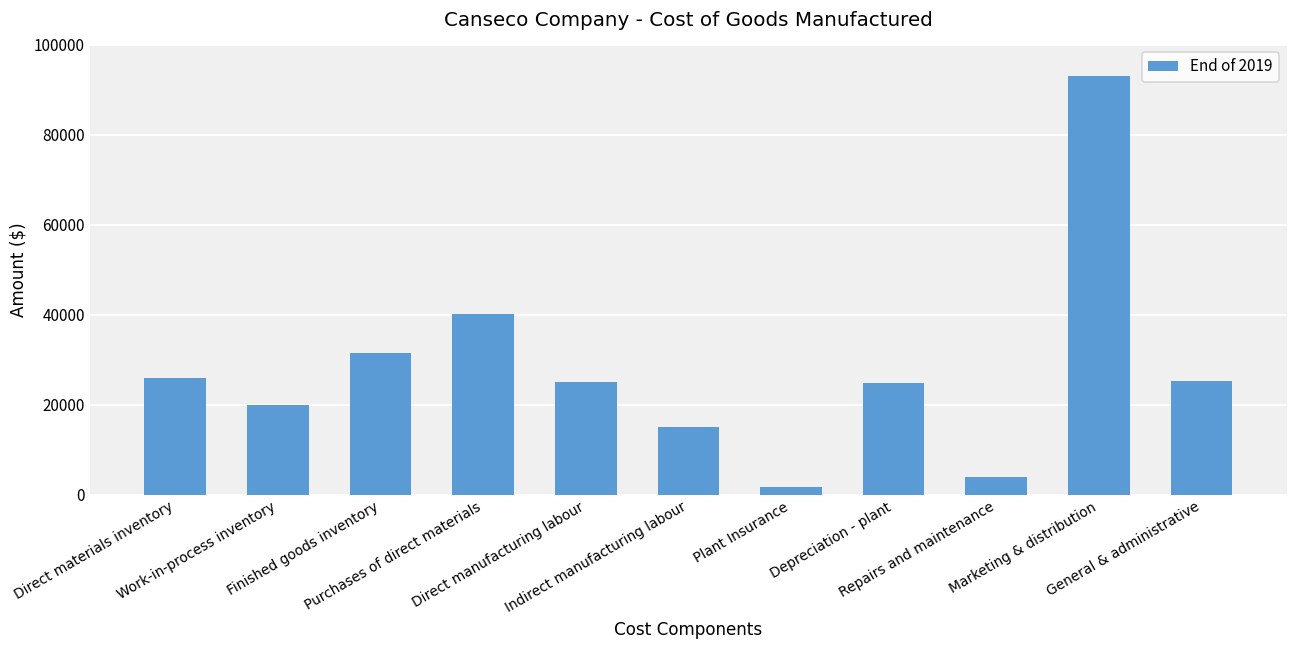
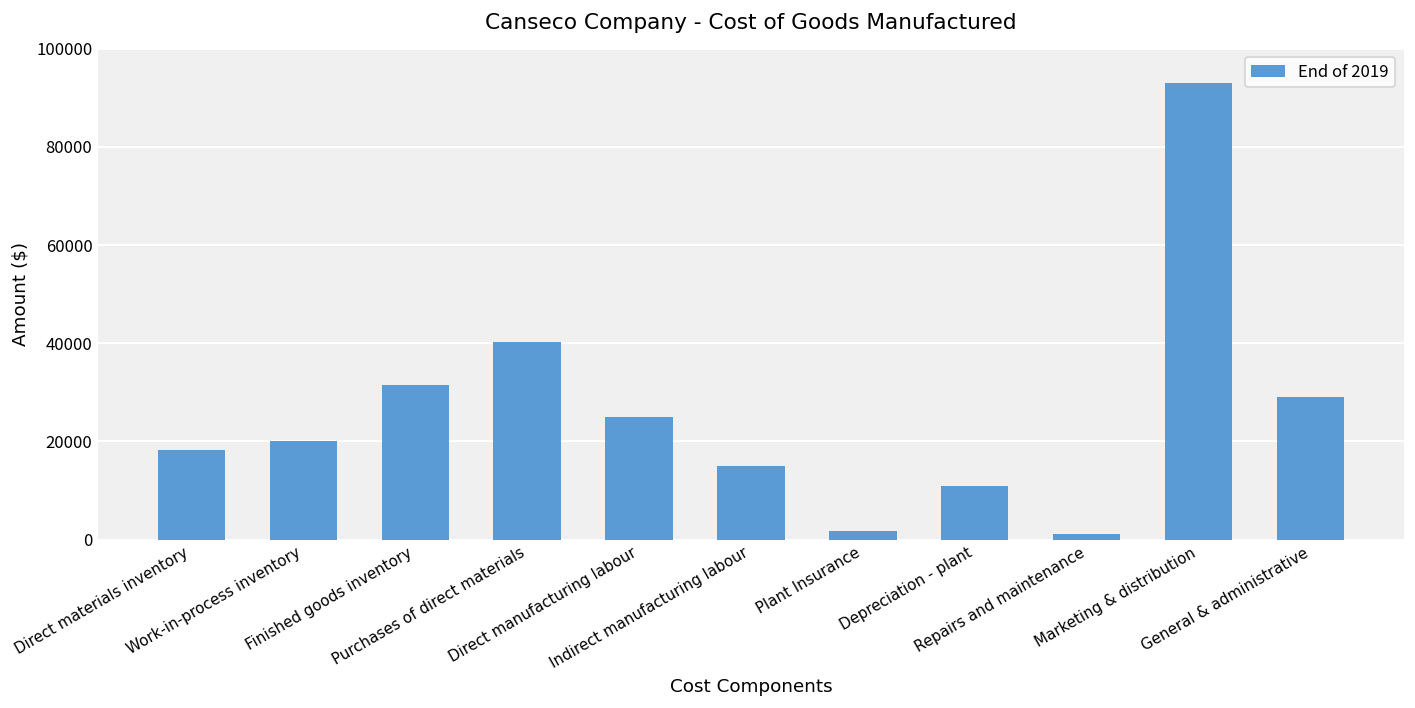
  {
-   "Direct materials inventory": 26000,
+   "Direct materials inventory": 18000,
    "Work-in-process inventory": 20000,
    "Finished goods inventory": 31000,
    "Purchases of direct materials": 40000,
    "Direct manufacturing labour": 25000,
    "Indirect manufacturing labour": 15000,
    "Plant Insurance": 2000,
-   "Depreciation - plant": 25000,
-   "Repairs and maintenance": 4000,
+   "Depreciation - plant": 11000,
+   "Repairs and maintenance": 1000,
    "Marketing & distribution": 93000,
-   "General & administrative": 25000
+   "General & administrative": 29000
  }
